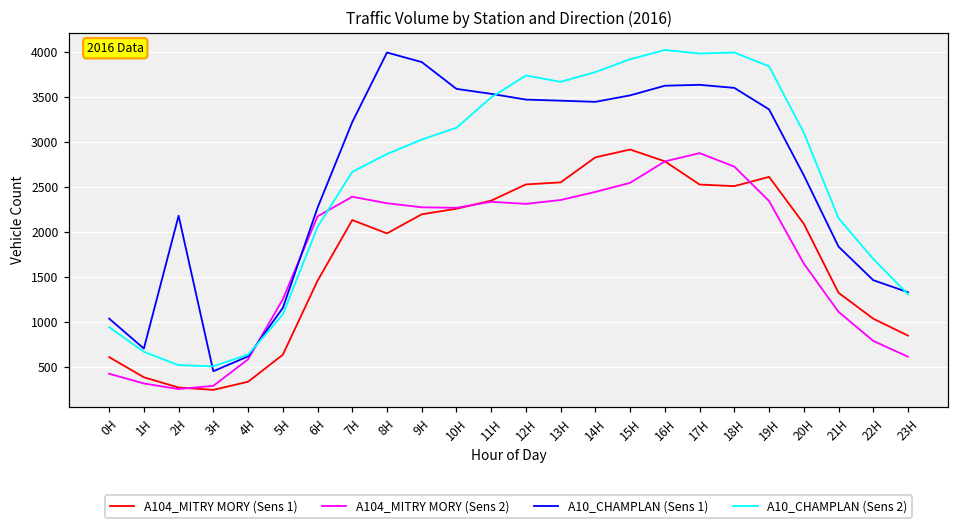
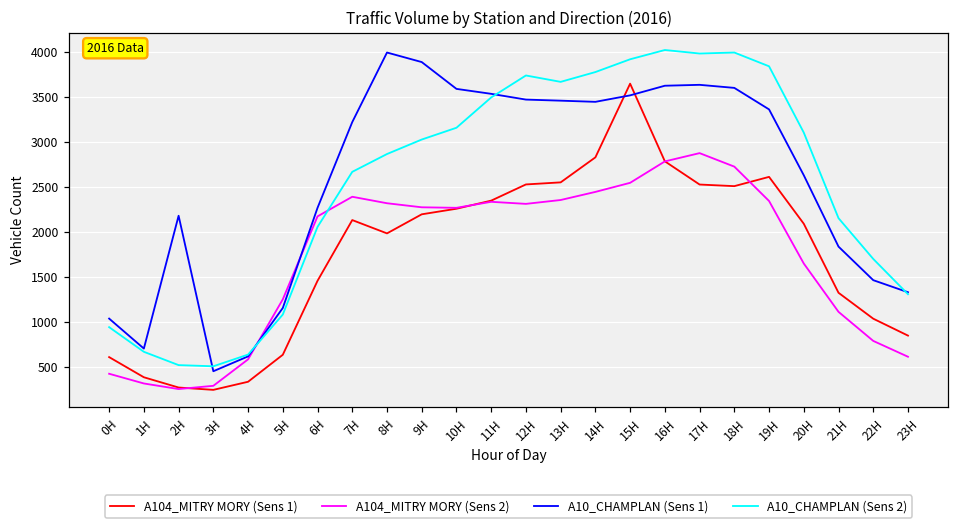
  {
    "A104_MITRY MORY (Sens 1)": {
      "0H": 600,
      "1H": 400,
      "3H": 200,
      "4H": 300,
      "5H": 600,
      "6H": 1500,
      "7H": 2100,
      "8H": 2000,
      "9H": 2200,
      "12H": 2500,
      "13H": 2500,
      "14H": 2800,
-     "15H": 2900,
+     "15H": 3600,
      "17H": 2500,
      "18H": 2500,
      "19H": 2600,
      "20H": 2100,
      "21H": 1300,
      "22H": 1000,
      "23H": 800
    },
    "A104_MITRY MORY (Sens 2)": {
      "0H": 400,
      "1H": 300,
      "3H": 300,
      "4H": 600,
      "5H": 1200,
      "6H": 2200,
      "7H": 2400,
      "8H": 2300,
      "9H": 2300,
      "12H": 2300,
      "13H": 2400,
      "14H": 2400,
      "15H": 2500,
      "17H": 2900,
      "18H": 2700,
      "19H": 2300,
      "20H": 1600,
      "21H": 1100,
      "22H": 800,
      "23H": 600
    },
    "A10_CHAMPLAN (Sens 1)": {
      "0H": 1000,
      "1H": 700,
      "2H": 2200,
      "3H": 500,
      "5H": 1200,
      "6H": 2300,
      "7H": 3200,
      "8H": 4000,
      "9H": 3900,
      "10H": 3600,
      "11H": 3500,
      "12H": 3500,
      "13H": 3500,
      "14H": 3400,
      "15H": 3500,
      "16H": 3600,
      "17H": 3600,
      "18H": 3600,
      "19H": 3400,
      "20H": 2600,
      "21H": 1800,
      "22H": 1500
    },
    "A10_CHAMPLAN (Sens 2)": {
      "0H": 900,
      "1H": 700,
      "2H": 500,
      "3H": 500,
      "5H": 1100,
      "6H": 2100,
      "7H": 2700,
      "8H": 2900,
      "9H": 3000,
      "10H": 3200,
      "11H": 3500,
      "12H": 3700,
      "13H": 3700,
      "14H": 3800,
      "15H": 3900,
      "16H": 4000,
      "17H": 4000,
      "18H": 4000,
      "19H": 3800,
      "20H": 3100,
      "21H": 2200,
      "22H": 1700
    }
  }
